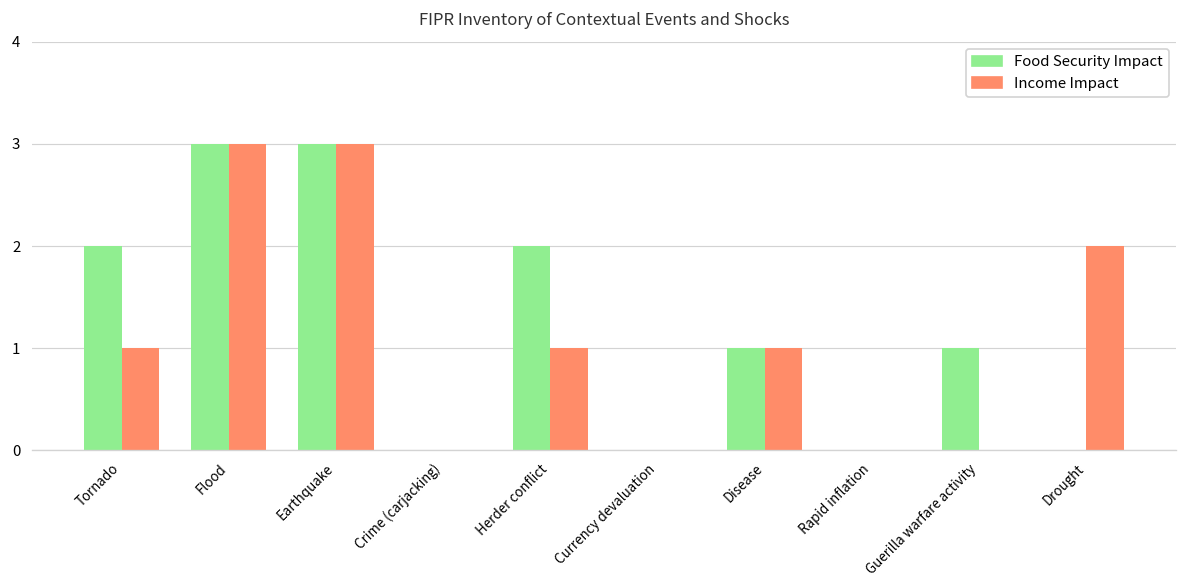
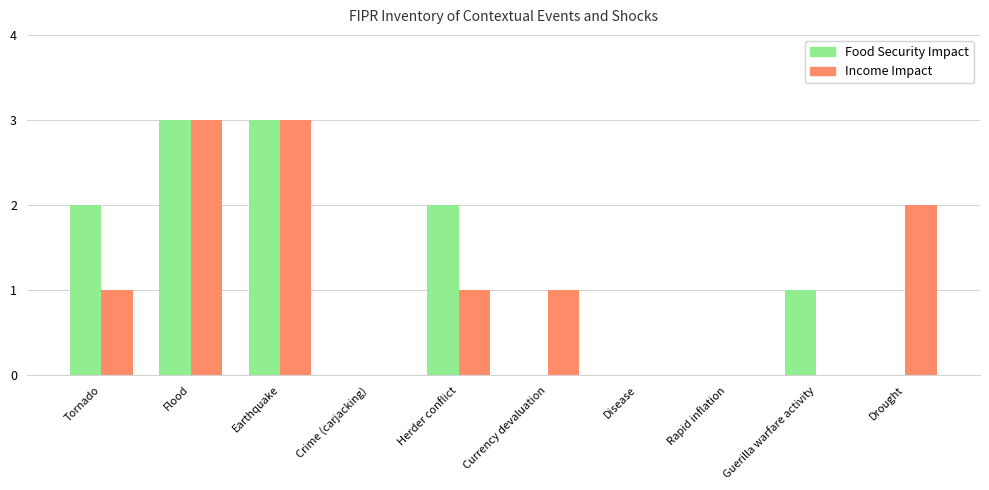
  {
    "Food Security Impact": {
      "Tornado": 2,
      "Flood": 3,
      "Earthquake": 3,
      "Crime (carjacking)": 0,
      "Herder conflict": 2,
      "Currency devaluation": 0,
-     "Disease": 1,
+     "Disease": 0,
      "Rapid inflation": 0,
      "Guerilla warfare activity": 1,
      "Drought": 0
    },
    "Income Impact": {
      "Tornado": 1,
      "Flood": 3,
      "Earthquake": 3,
      "Crime (carjacking)": 0,
      "Herder conflict": 1,
-     "Currency devaluation": 0,
-     "Disease": 1,
+     "Currency devaluation": 1,
+     "Disease": 0,
      "Rapid inflation": 0,
      "Guerilla warfare activity": 0,
      "Drought": 2
    }
  }
